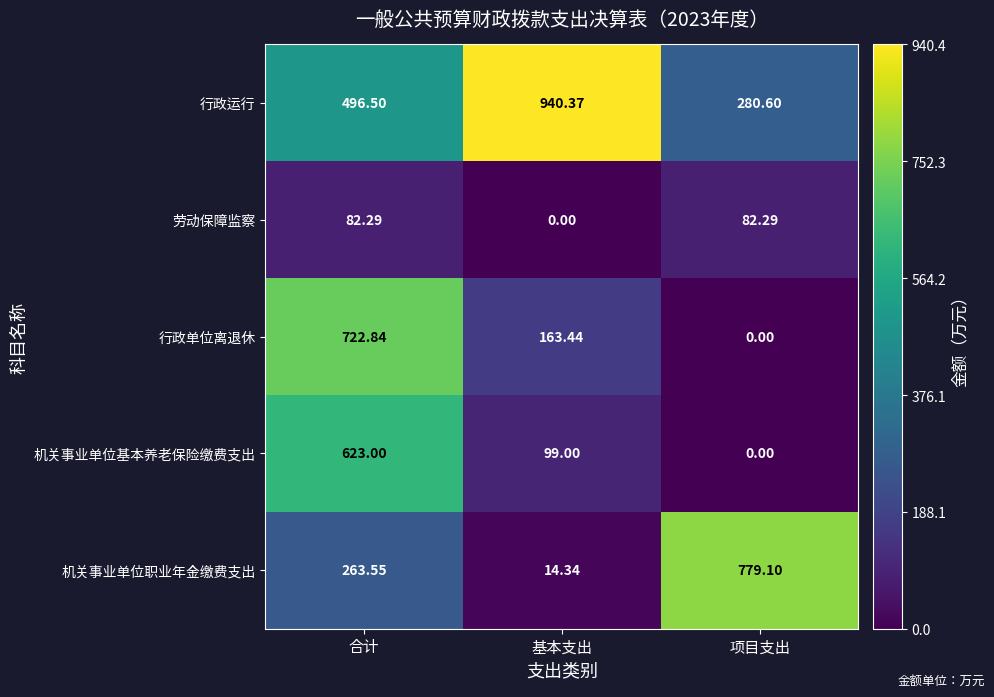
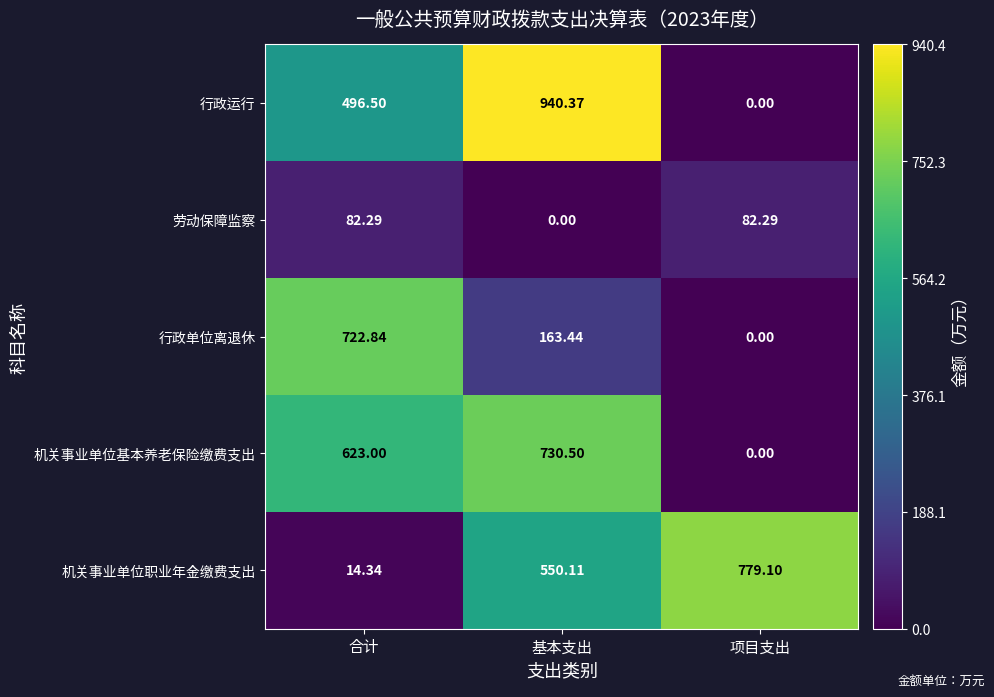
  {
    "行政运行": {
      "合计": 496.50,
      "基本支出": 940.37,
-     "项目支出": 280.60
+     "项目支出": 0.00
    },
    "劳动保障监察": {
      "合计": 82.29,
      "基本支出": 0.00,
      "项目支出": 82.29
    },
    "行政单位离退休": {
      "合计": 722.84,
      "基本支出": 163.44,
      "项目支出": 0.00
    },
    "机关事业单位基本养老保险缴费支出": {
      "合计": 623.00,
-     "基本支出": 99.00,
+     "基本支出": 730.50,
      "项目支出": 0.00
    },
    "机关事业单位职业年金缴费支出": {
-     "合计": 263.55,
-     "基本支出": 14.34,
+     "合计": 14.34,
+     "基本支出": 550.11,
      "项目支出": 779.10
    }
  }
